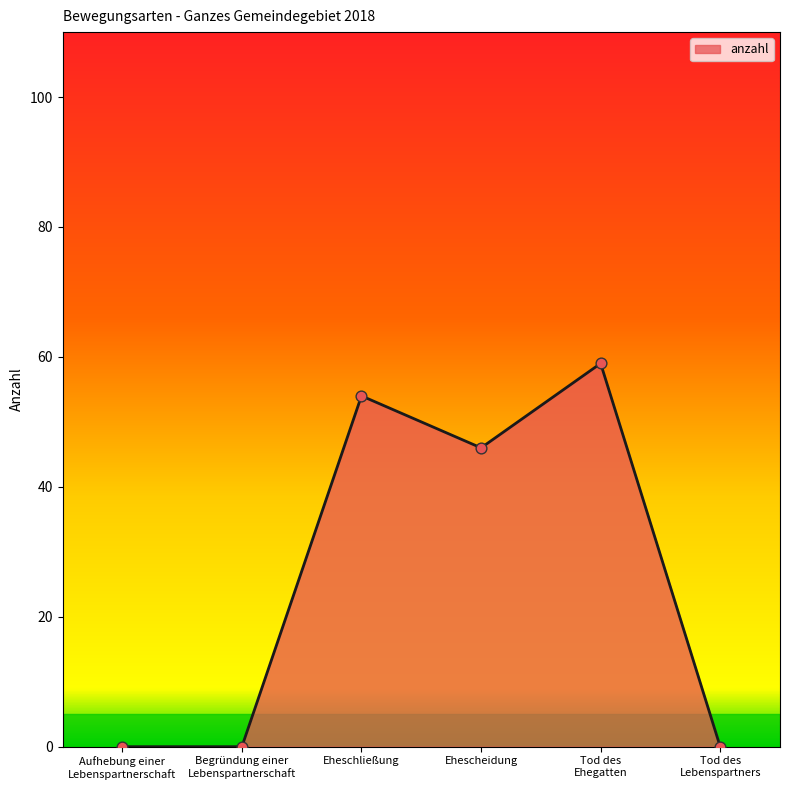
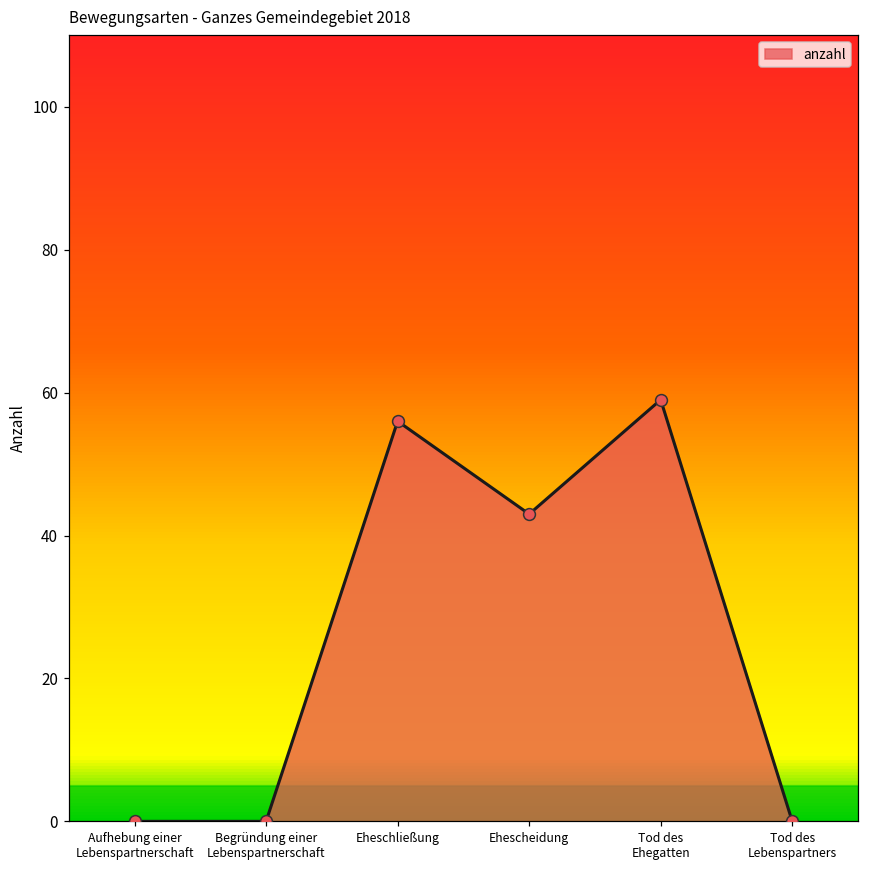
  {
-   "Eheschließung": 54,
-   "Ehescheidung": 46,
+   "Eheschließung": 56,
+   "Ehescheidung": 43,
    "Tod des Ehegatten": 59
  }
